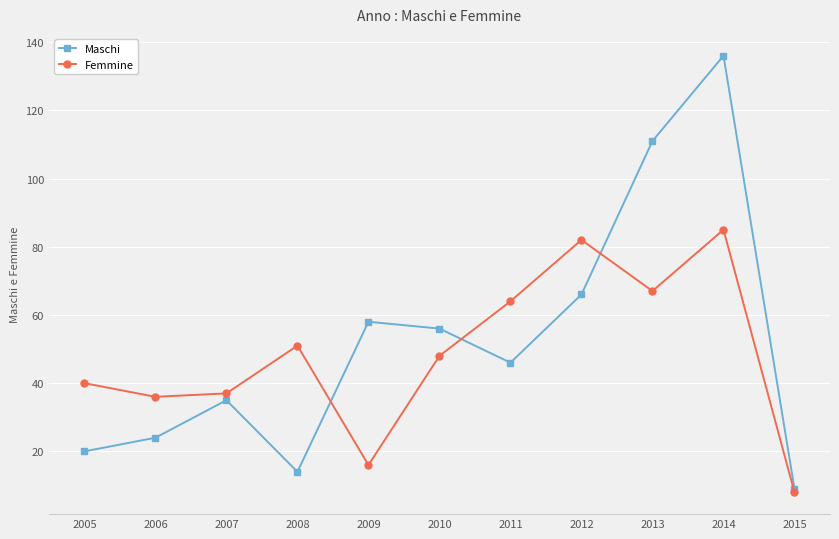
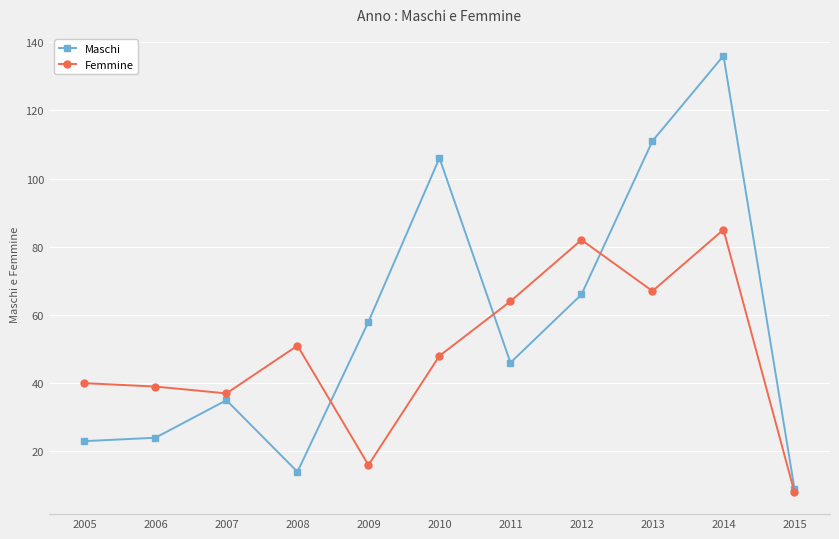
  {
    "Maschi": {
-     "2005": 20,
+     "2005": 23,
      "2006": 24,
      "2007": 35,
      "2008": 14,
      "2009": 58,
-     "2010": 56,
+     "2010": 106,
      "2011": 46,
      "2012": 66,
      "2013": 111,
      "2014": 136,
      "2015": 9
    },
    "Femmine": {
      "2005": 40,
-     "2006": 36,
+     "2006": 39,
      "2007": 37,
      "2008": 51,
      "2009": 16,
      "2010": 48,
      "2011": 64,
      "2012": 82,
      "2013": 67,
      "2014": 85,
      "2015": 8
    }
  }
